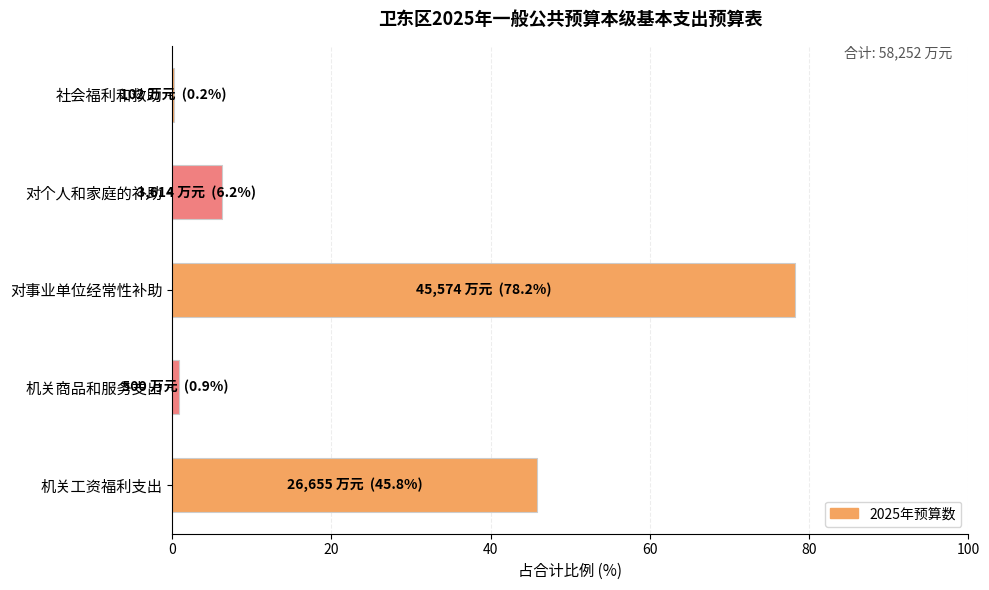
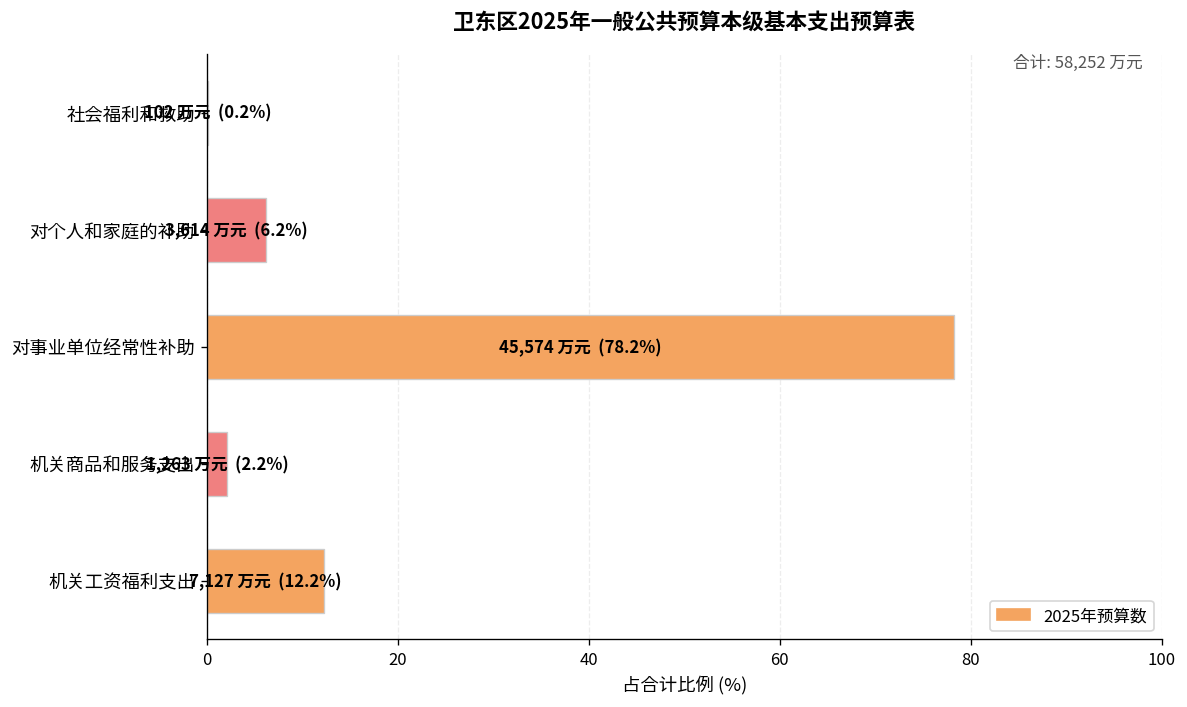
  {
    "社会福利和救助": "(0.2%)",
    "对个人和家庭的补助": "(6.2%)",
    "对事业单位经常性补助": "(78.2%)",
-   "机关商品和服务支出": "500 万元 (0.9%)",
-   "机关工资福利支出": "26,655 万元 (45.8%)"
+   "机关商品和服务支出": "1,263 万元 (2.2%)",
+   "机关工资福利支出": "7,127 万元 (12.2%)"
  }
